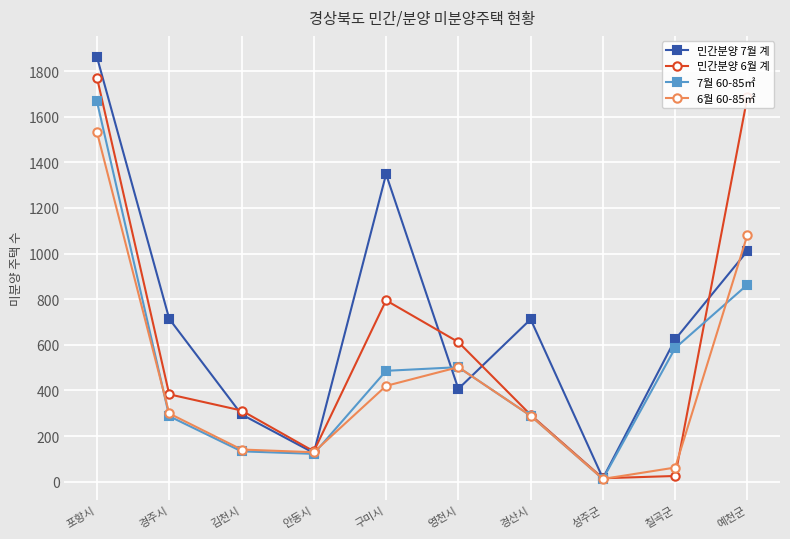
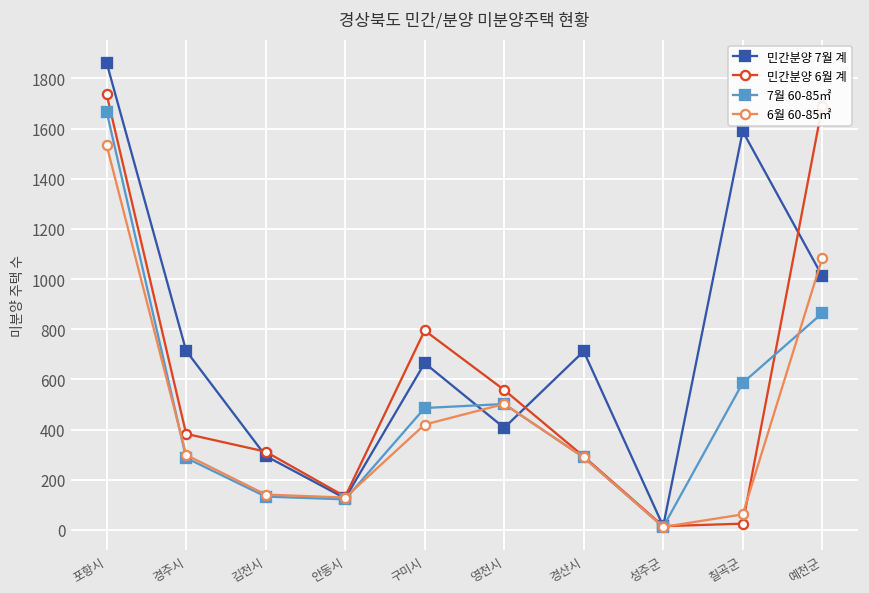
  {
    "민간분양 7월 계": {
      "포항시": 1860,
      "경주시": 710,
      "김천시": 300,
-     "구미시": 1350,
+     "구미시": 670,
      "영천시": 410,
      "경산시": 710,
-     "칠곡군": 620,
+     "칠곡군": 1590,
      "예천군": 1010
    },
    "민간분양 6월 계": {
-     "포항시": 1770,
+     "포항시": 1740,
      "경주시": 380,
      "김천시": 310,
      "구미시": 800,
-     "영천시": 610,
+     "영천시": 560,
      "칠곡군": 30
    },
    "7월 60-85㎡": {
      "포항시": 1670,
      "경주시": 290,
      "구미시": 490,
      "칠곡군": 590,
      "예천군": 860
    },
    "6월 60-85㎡": {
      "포항시": 1530,
      "경주시": 300,
      "구미시": 420,
      "칠곡군": 60,
      "예천군": 1080
    }
  }
